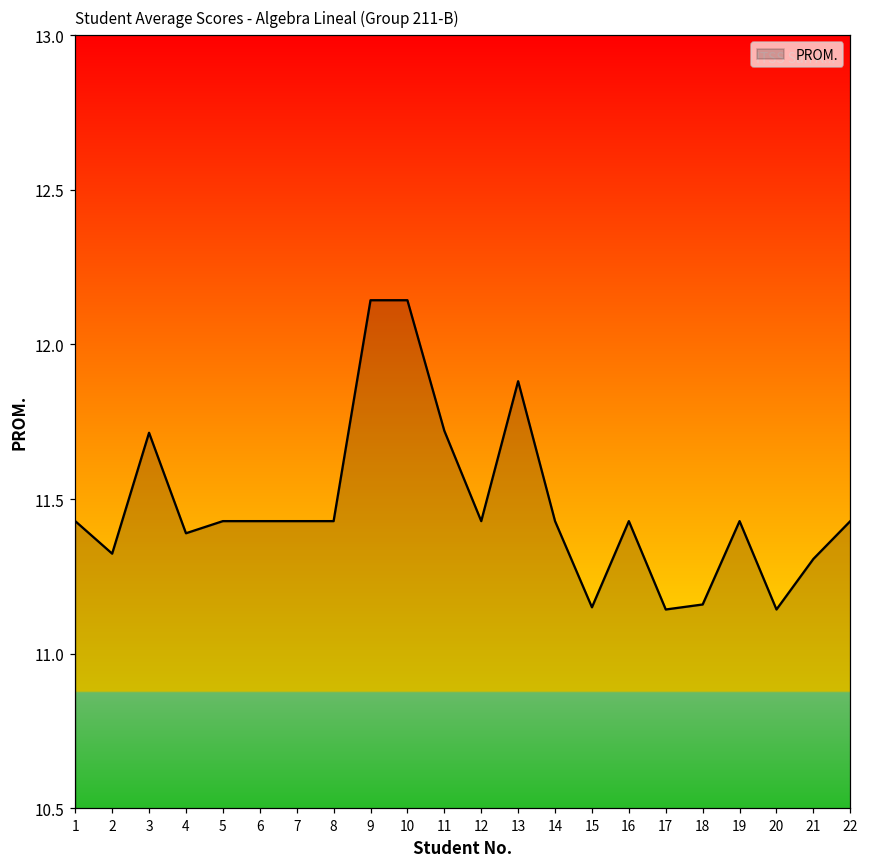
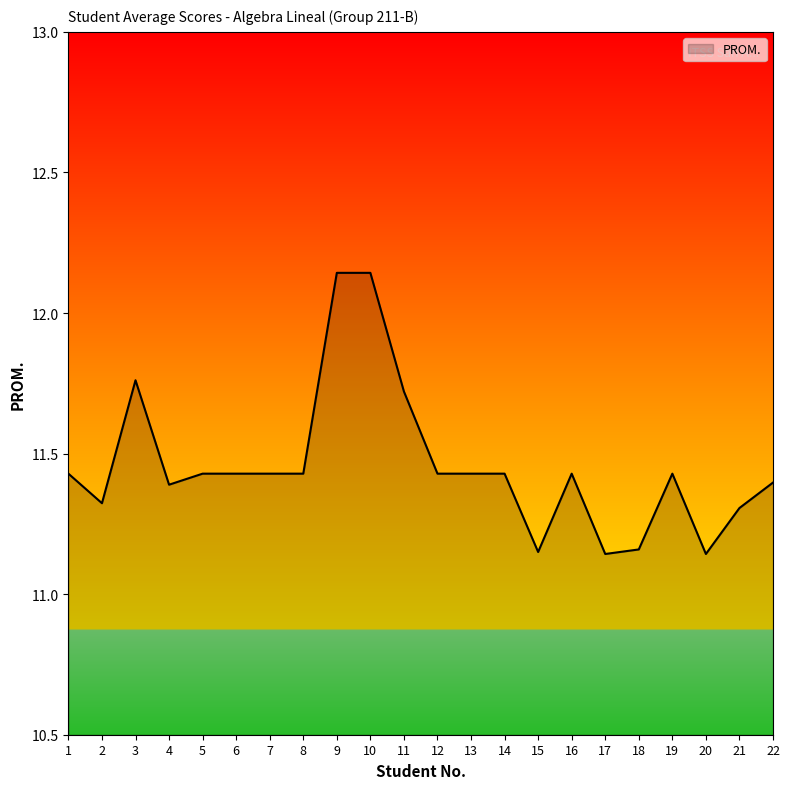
  {
    "1": 11.43,
    "2": 11.32,
-   "3": 11.71,
+   "3": 11.76,
    "4": 11.39,
    "5": 11.43,
    "6": 11.43,
    "7": 11.43,
    "8": 11.43,
    "9": 12.14,
    "10": 12.14,
    "11": 11.72,
    "12": 11.43,
-   "13": 11.88,
+   "13": 11.43,
    "14": 11.43,
    "15": 11.15,
    "16": 11.43,
    "17": 11.14,
    "18": 11.16,
    "19": 11.43,
    "20": 11.14,
    "21": 11.31,
-   "22": 11.43
+   "22": 11.40
  }
